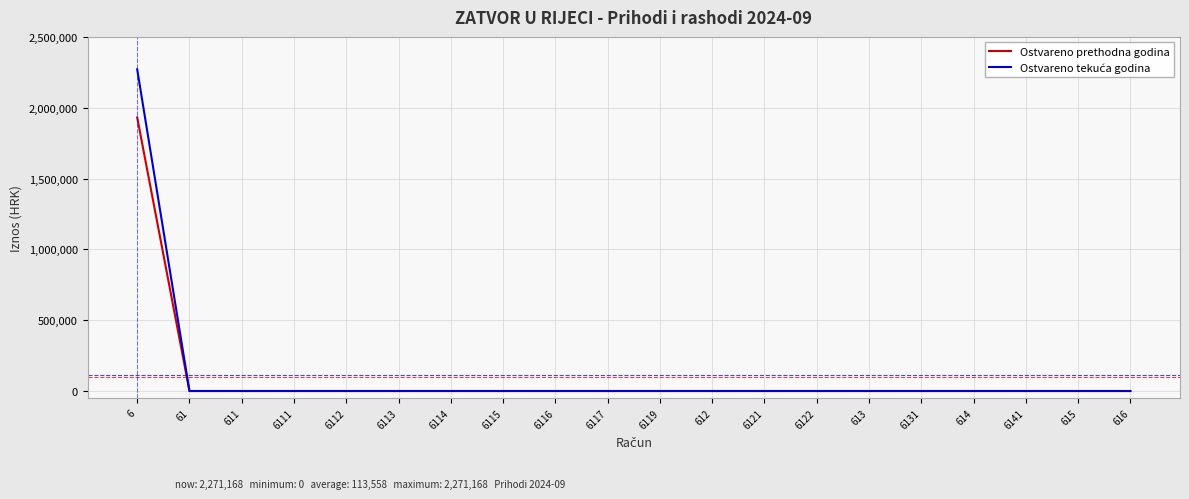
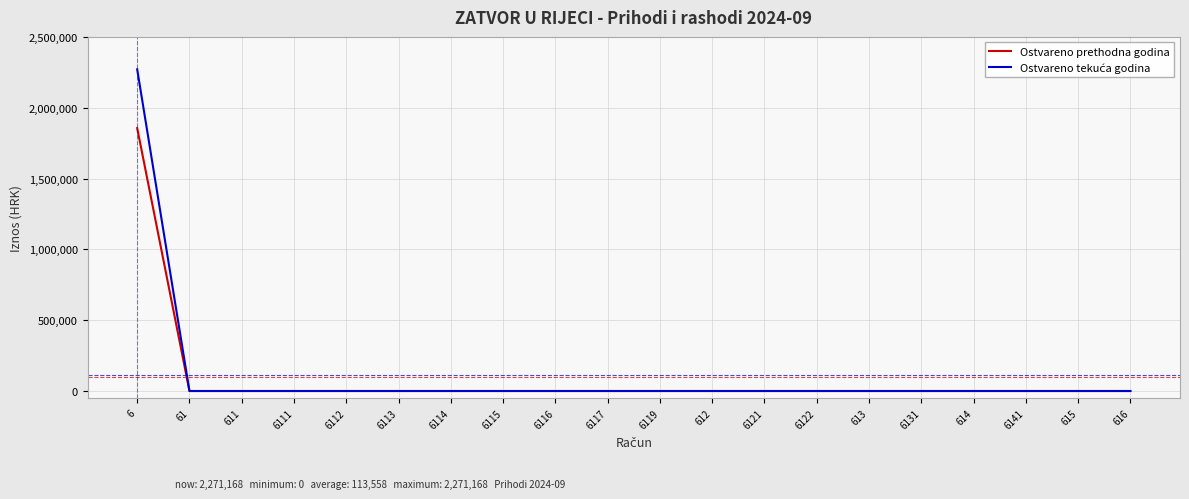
  {
    "Ostvareno prethodna godina": {
-     "6": "1,930,000"
+     "6": "1,860,000"
    },
    "Ostvareno tekuća godina": {
      "6": "2,270,000"
    }
  }
